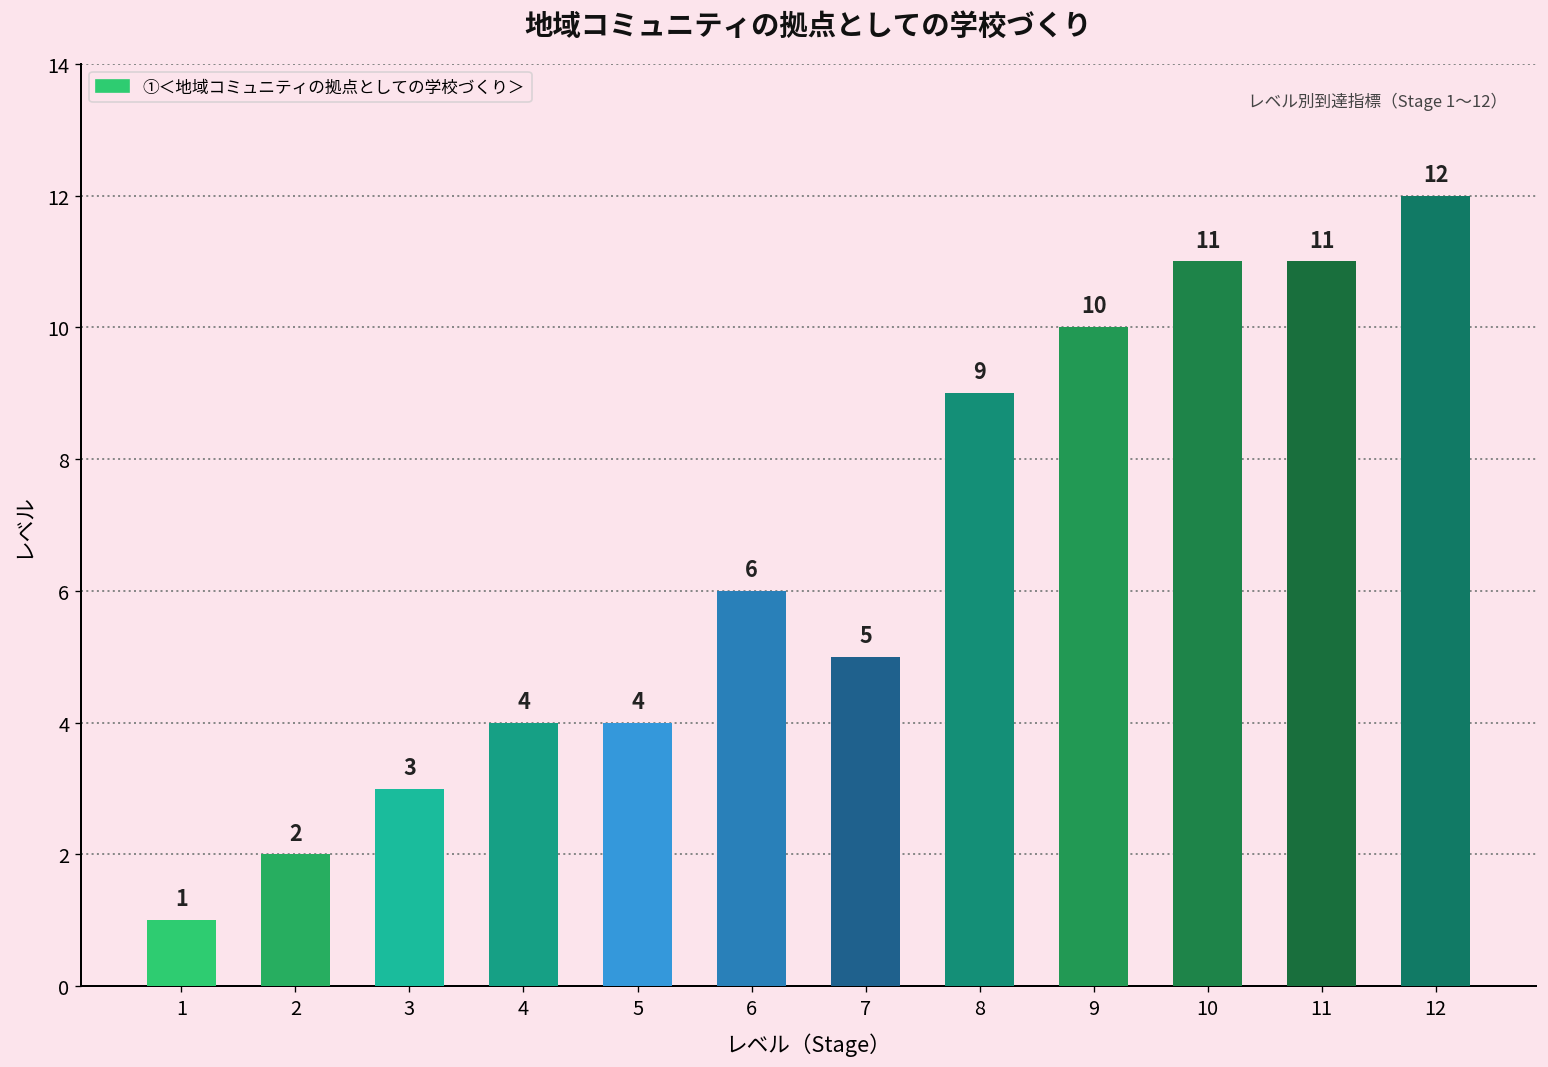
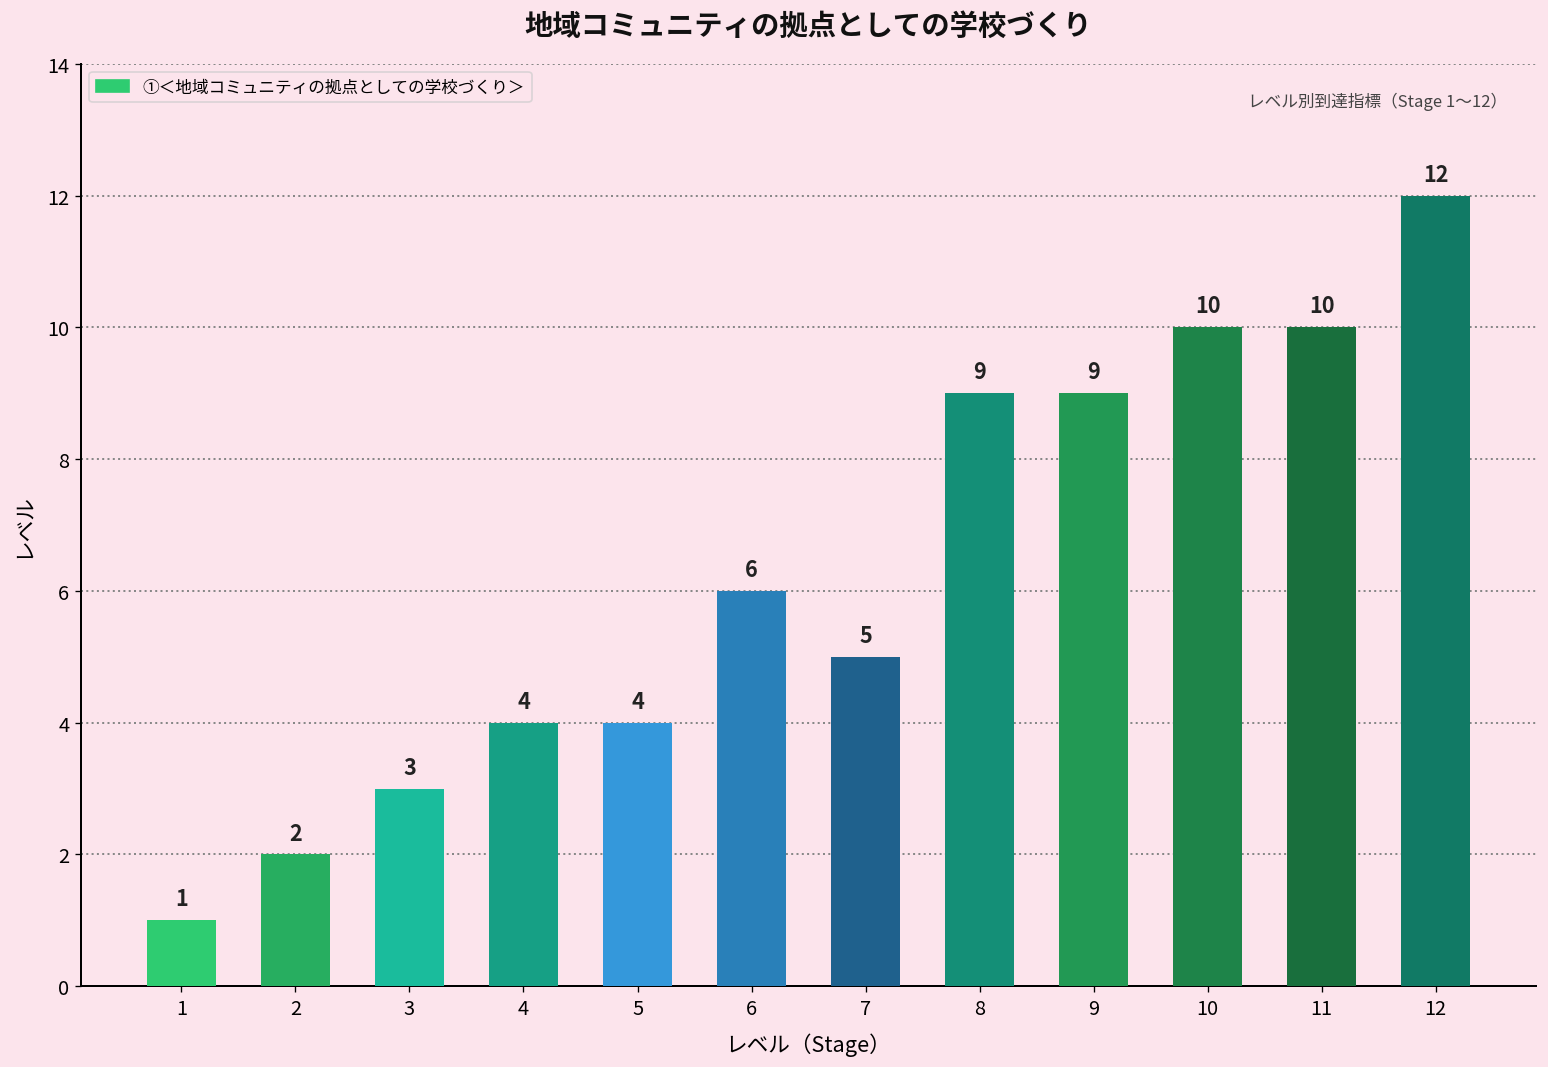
  {
    "1": 1,
    "2": 2,
    "3": 3,
    "4": 4,
    "5": 4,
    "6": 6,
    "7": 5,
    "8": 9,
-   "9": 10,
-   "10": 11,
-   "11": 11,
+   "9": 9,
+   "10": 10,
+   "11": 10,
    "12": 12
  }
